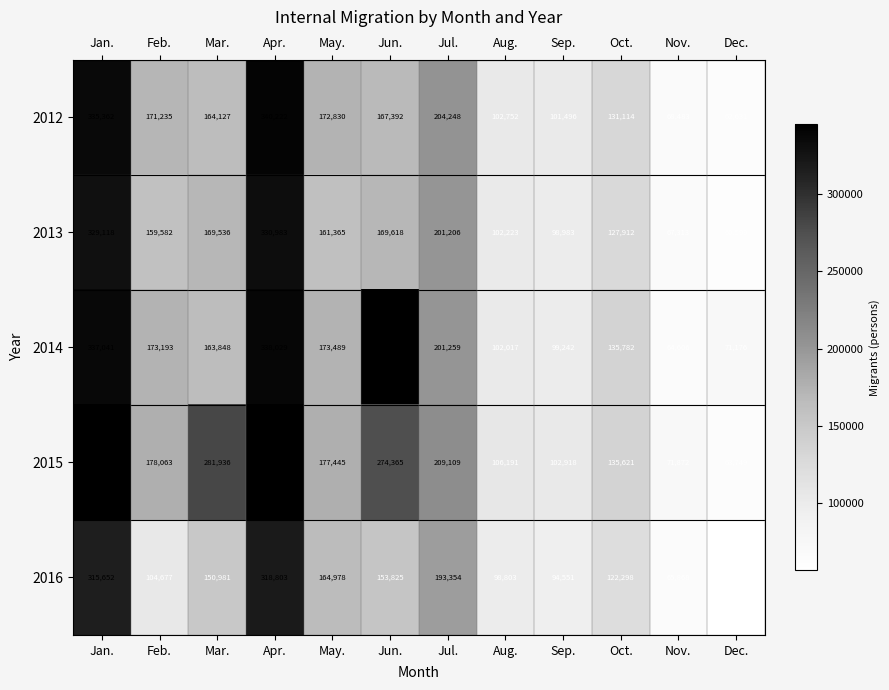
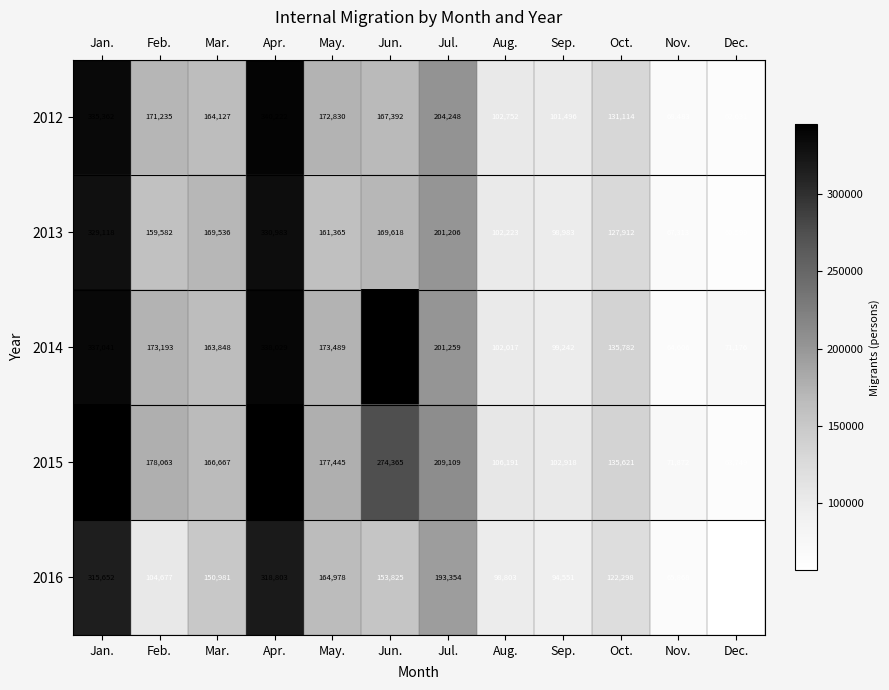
  {
    "2012": {
      "Feb.": "171,235",
      "Mar.": "164,127",
      "May.": "172,830",
      "Jun.": "167,392",
      "Jul.": "204,248"
    },
    "2013": {
      "Feb.": "159,582",
      "Mar.": "169,536",
      "May.": "161,365",
      "Jun.": "169,618",
      "Jul.": "201,206"
    },
    "2014": {
      "Feb.": "173,193",
      "Mar.": "163,848",
      "May.": "173,489",
      "Jul.": "201,259"
    },
    "2015": {
      "Feb.": "178,063",
-     "Mar.": "281,936",
+     "Mar.": "166,667",
      "May.": "177,445",
      "Jun.": "274,365",
      "Jul.": "209,109"
    },
    "2016": {
      "Mar.": "150,981",
      "May.": "164,978",
      "Jun.": "153,825",
      "Jul.": "193,354"
    }
  }
